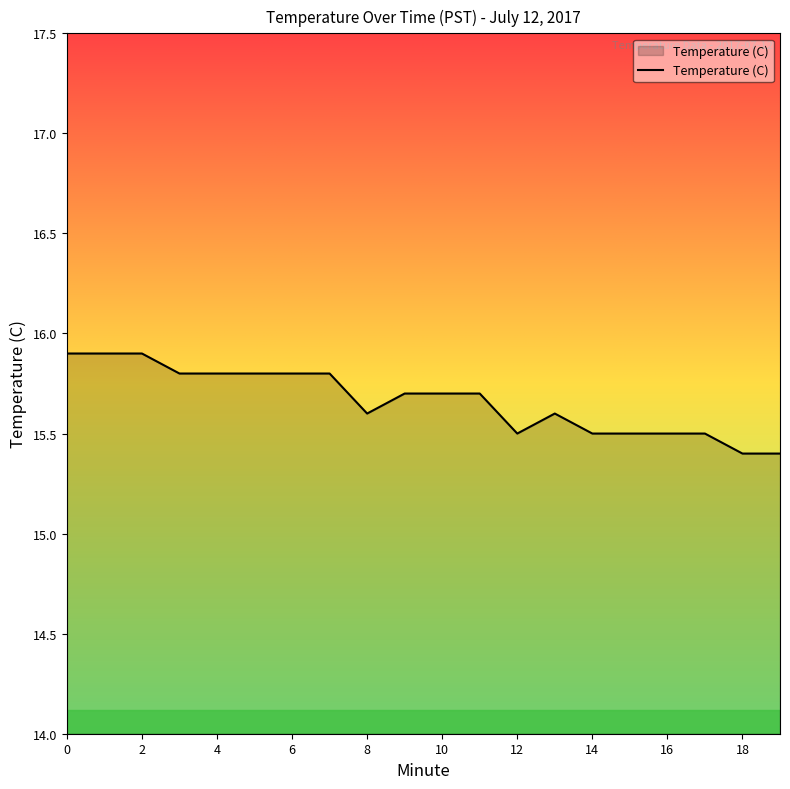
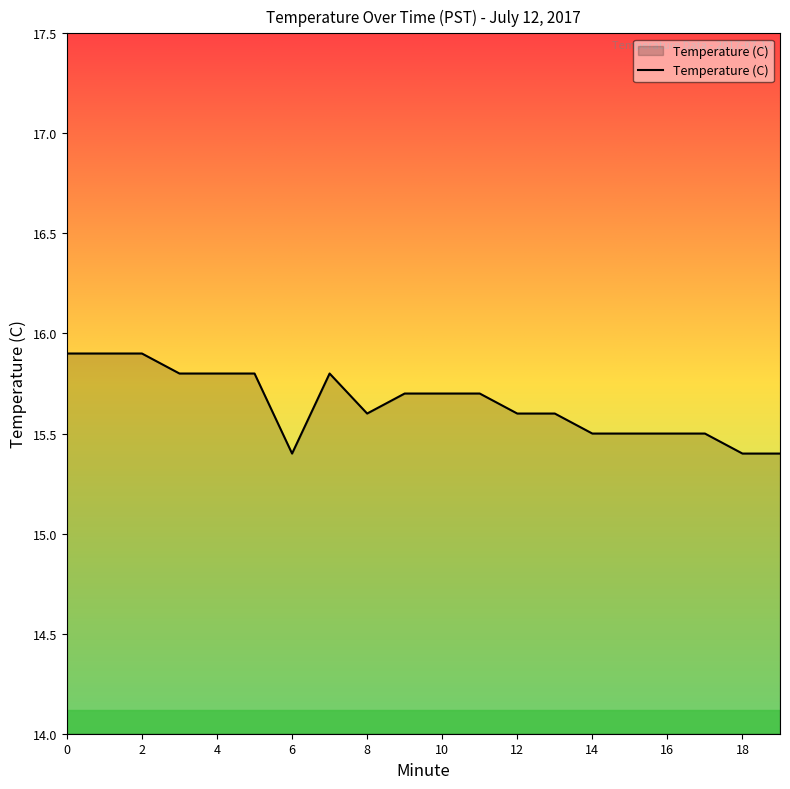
  {
    "0": 15.9,
    "2": 15.9,
    "4": 15.8,
-   "6": 15.8,
+   "6": 15.4,
    "8": 15.6,
    "10": 15.7,
-   "12": 15.5,
+   "12": 15.6,
    "14": 15.5,
    "16": 15.5,
    "18": 15.4
  }
